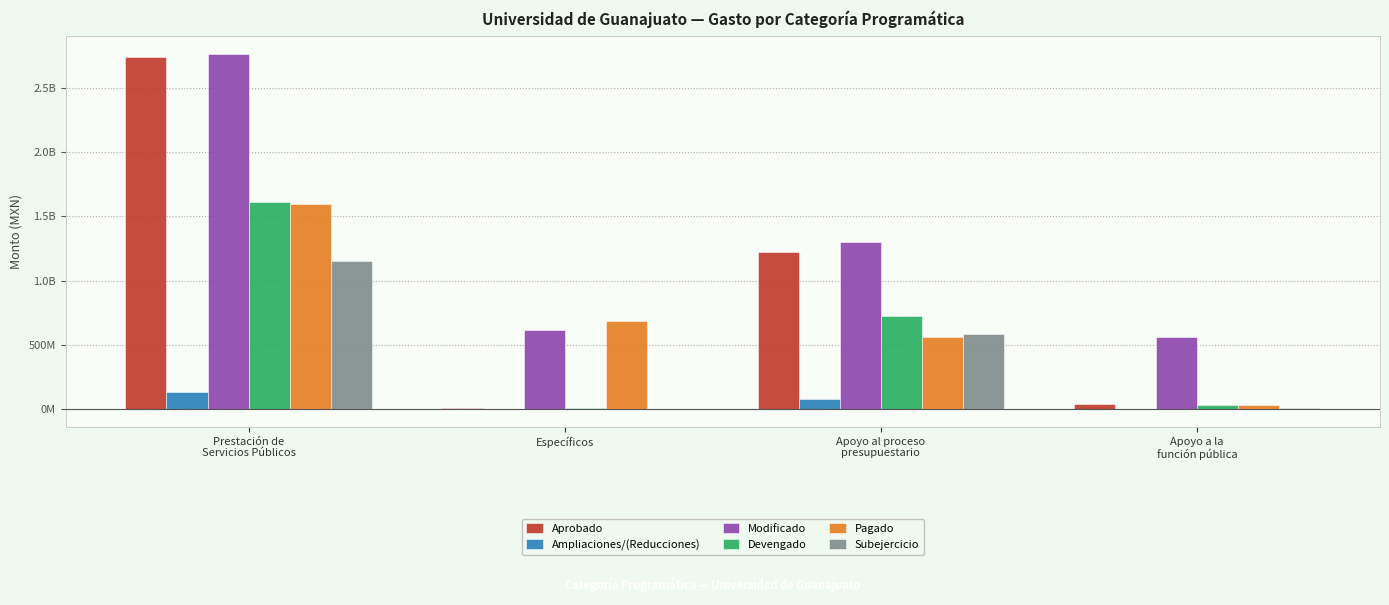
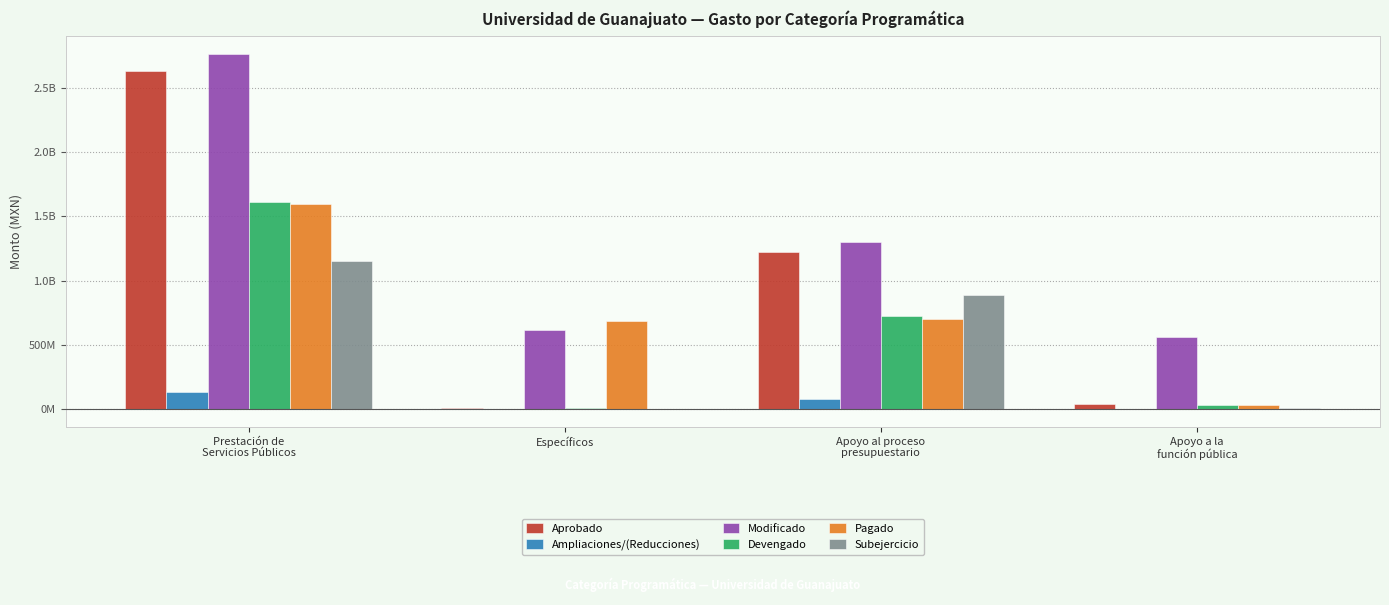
  {
    "Aprobado": {
-     "Prestación de Servicios Públicos": 2740000000,
+     "Prestación de Servicios Públicos": 2630000000,
      "Apoyo al proceso presupuestario": 1230000000,
      "Apoyo a la función pública": 40000000
    },
    "Ampliaciones/(Reducciones)": {
      "Prestación de Servicios Públicos": 140000000,
      "Apoyo al proceso presupuestario": 80000000
    },
    "Modificado": {
      "Prestación de Servicios Públicos": 2770000000,
      "Específicos": 620000000,
      "Apoyo al proceso presupuestario": 1300000000,
      "Apoyo a la función pública": 560000000
    },
    "Devengado": {
      "Prestación de Servicios Públicos": 1610000000,
      "Apoyo al proceso presupuestario": 720000000,
      "Apoyo a la función pública": 30000000
    },
    "Pagado": {
      "Prestación de Servicios Públicos": 1600000000,
      "Específicos": 690000000,
-     "Apoyo al proceso presupuestario": 560000000,
+     "Apoyo al proceso presupuestario": 700000000,
      "Apoyo a la función pública": 30000000
    },
    "Subejercicio": {
      "Prestación de Servicios Públicos": 1160000000,
-     "Apoyo al proceso presupuestario": 580000000
+     "Apoyo al proceso presupuestario": 890000000
    }
  }
